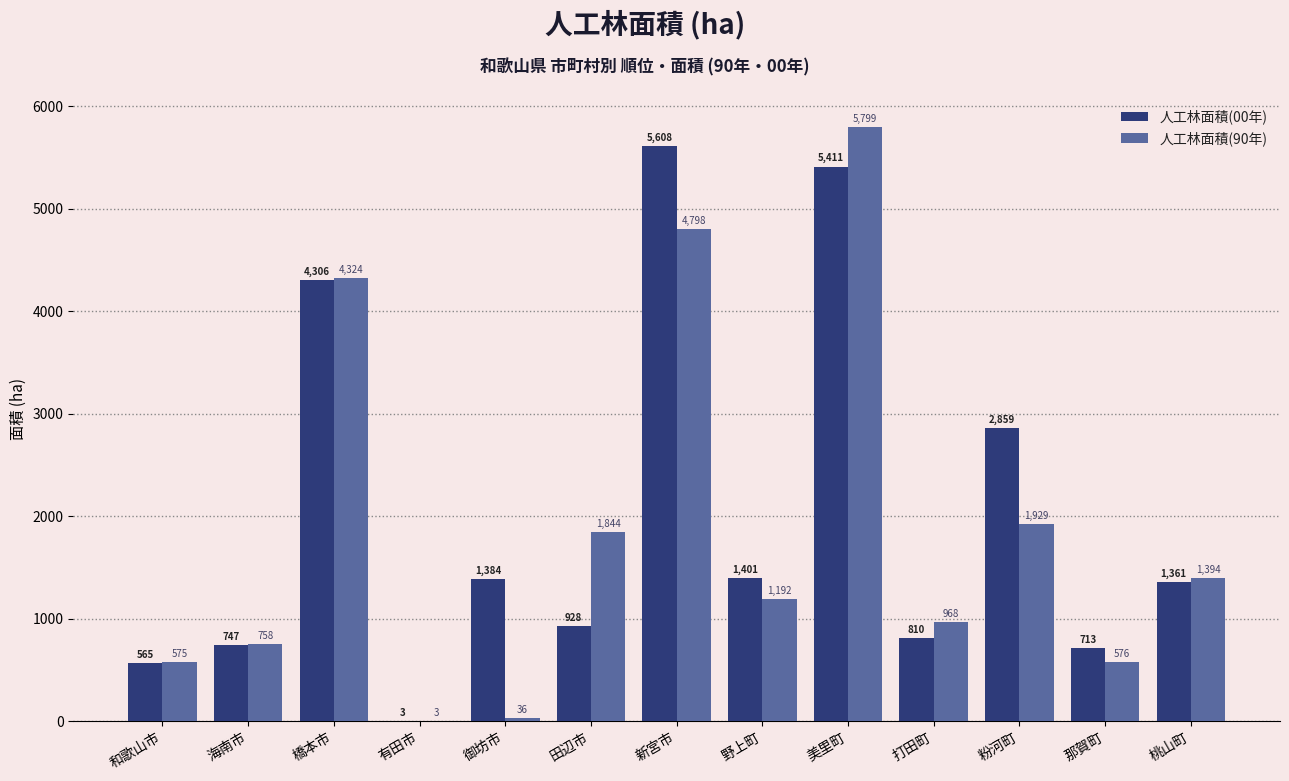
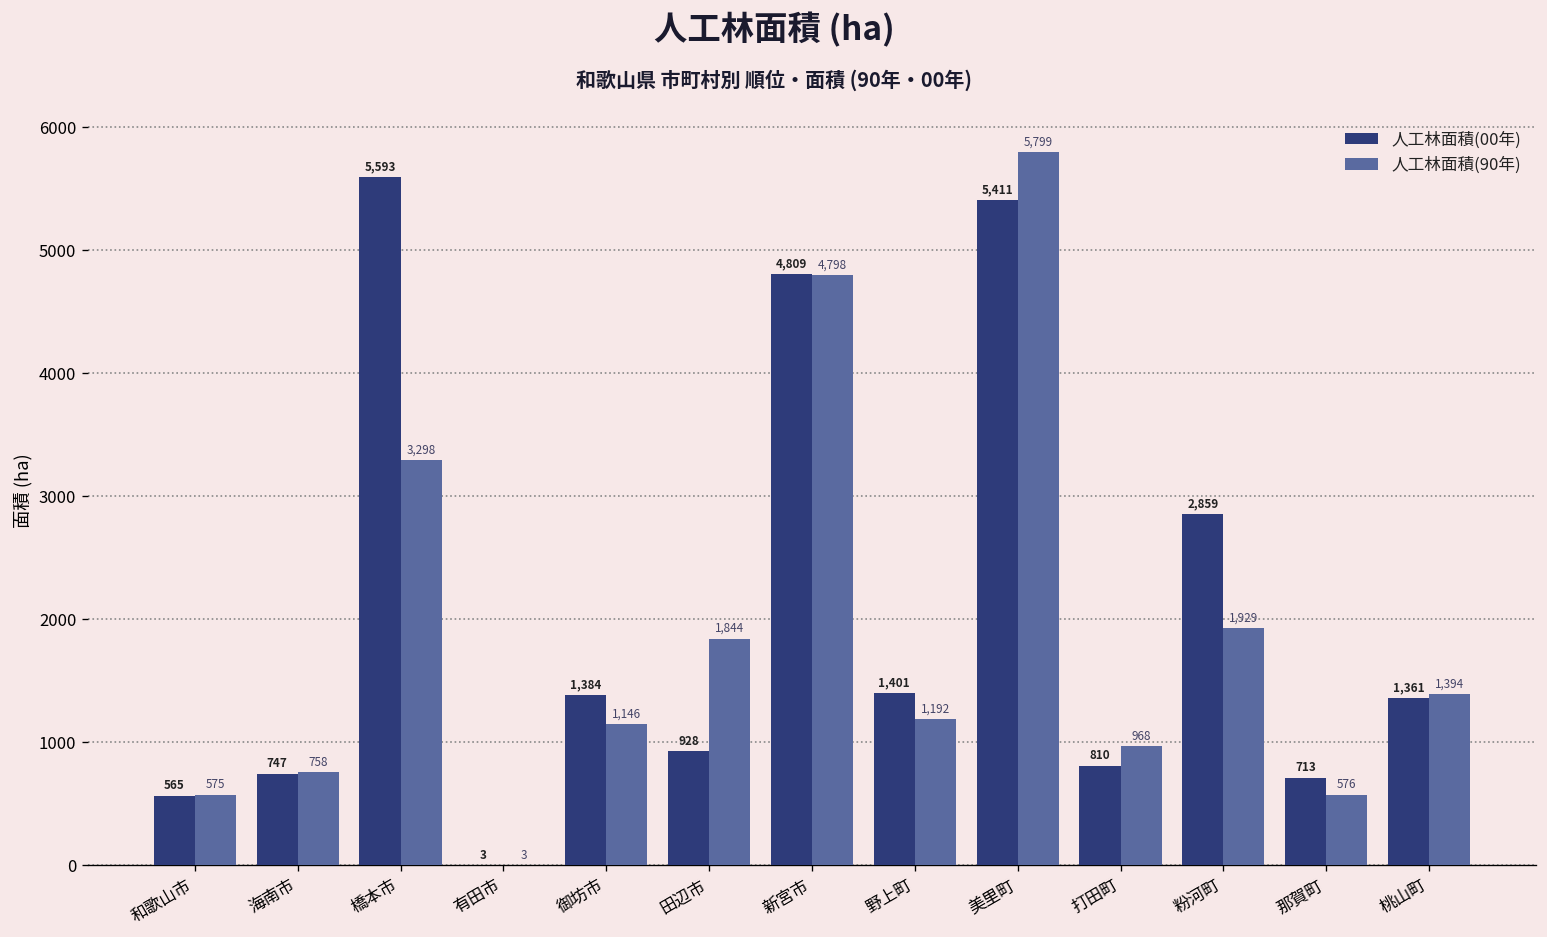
  {
    "人工林面積(00年)": {
      "和歌山市": "565",
      "海南市": "747",
-     "橋本市": "4,306",
+     "橋本市": "5,593",
      "有田市": "3",
      "御坊市": "1,384",
      "田辺市": "928",
-     "新宮市": "5,608",
+     "新宮市": "4,809",
      "野上町": "1,401",
      "美里町": "5,411",
      "打田町": "810",
      "粉河町": "2,859",
      "那賀町": "713",
      "桃山町": "1,361"
    },
    "人工林面積(90年)": {
      "和歌山市": "575",
      "海南市": "758",
-     "橋本市": "4,324",
+     "橋本市": "3,298",
      "有田市": "3",
-     "御坊市": "36",
+     "御坊市": "1,146",
      "田辺市": "1,844",
      "新宮市": "4,798",
      "野上町": "1,192",
      "美里町": "5,799",
      "打田町": "968",
      "粉河町": "1,929",
      "那賀町": "576",
      "桃山町": "1,394"
    }
  }
